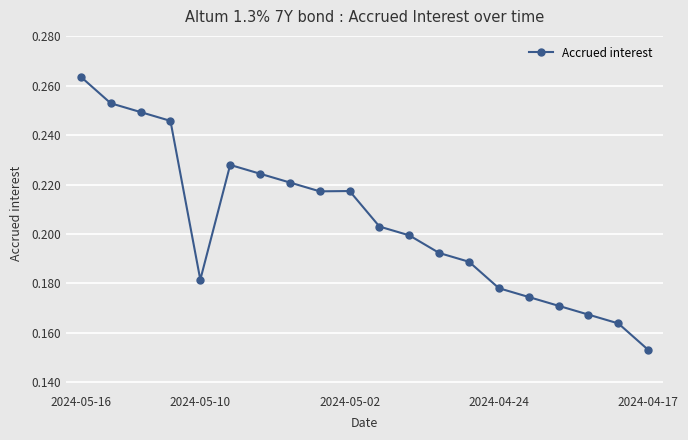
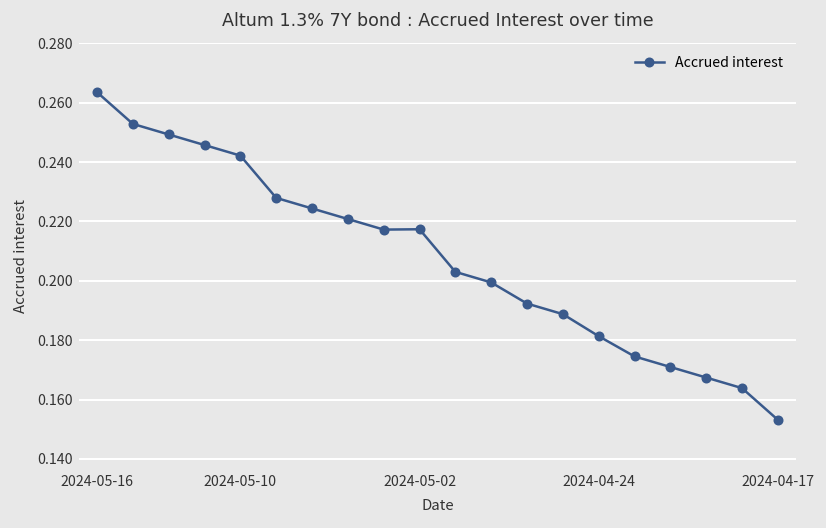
  {
    "2024-05-16": 0.264,
-   "2024-05-10": 0.182,
+   "2024-05-10": 0.242,
    "2024-05-02": 0.217,
-   "2024-04-24": 0.178,
+   "2024-04-24": 0.181,
    "2024-04-17": 0.153
  }
